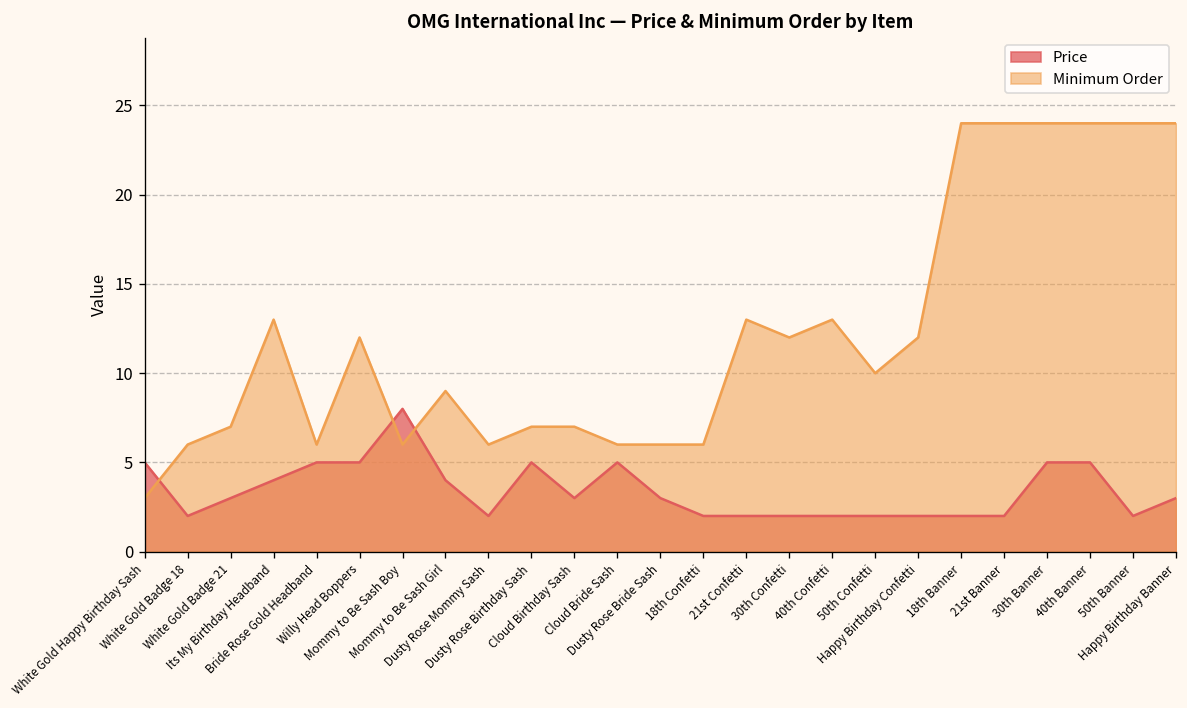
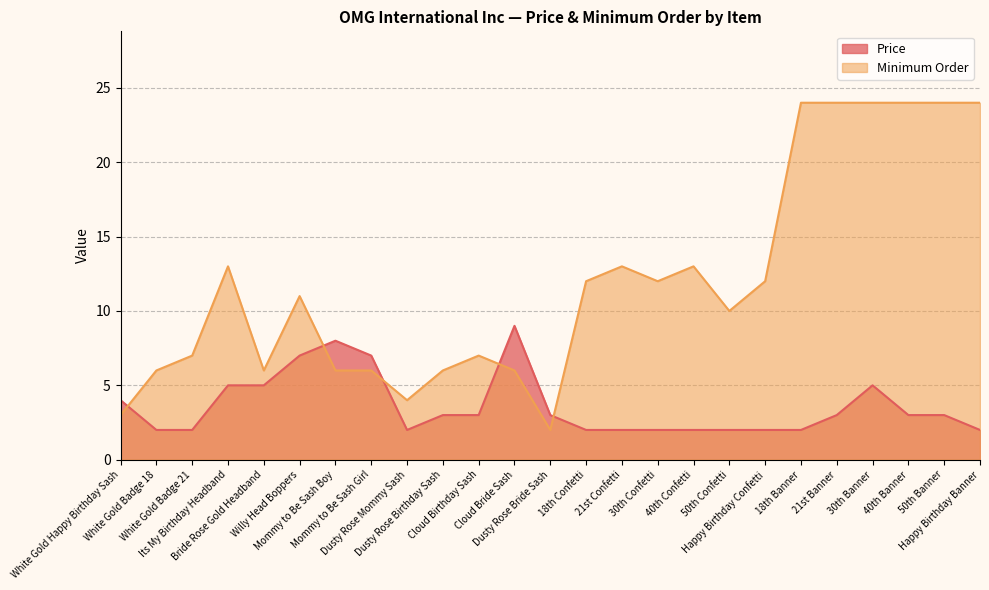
  {
    "Price": {
-     "White Gold Happy Birthday Sash": 5,
+     "White Gold Happy Birthday Sash": 4,
      "White Gold Badge 18": 2,
-     "White Gold Badge 21": 3,
-     "Its My Birthday Headband": 4,
+     "White Gold Badge 21": 2,
+     "Its My Birthday Headband": 5,
      "Bride Rose Gold Headband": 5,
-     "Willy Head Boppers": 5,
+     "Willy Head Boppers": 7,
      "Mommy to Be Sash Boy": 8,
-     "Mommy to Be Sash Girl": 4,
+     "Mommy to Be Sash Girl": 7,
      "Dusty Rose Mommy Sash": 2,
-     "Dusty Rose Birthday Sash": 5,
+     "Dusty Rose Birthday Sash": 3,
      "Cloud Birthday Sash": 3,
-     "Cloud Bride Sash": 5,
+     "Cloud Bride Sash": 9,
      "Dusty Rose Bride Sash": 3,
      "18th Confetti": 2,
      "21st Confetti": 2,
      "30th Confetti": 2,
      "40th Confetti": 2,
      "50th Confetti": 2,
      "Happy Birthday Confetti": 2,
      "18th Banner": 2,
-     "21st Banner": 2,
+     "21st Banner": 3,
      "30th Banner": 5,
-     "40th Banner": 5,
-     "50th Banner": 2,
-     "Happy Birthday Banner": 3
+     "40th Banner": 3,
+     "50th Banner": 3,
+     "Happy Birthday Banner": 2
    },
    "Minimum Order": {
      "White Gold Happy Birthday Sash": 3,
      "White Gold Badge 18": 6,
      "White Gold Badge 21": 7,
      "Its My Birthday Headband": 13,
      "Bride Rose Gold Headband": 6,
-     "Willy Head Boppers": 12,
+     "Willy Head Boppers": 11,
      "Mommy to Be Sash Boy": 6,
-     "Mommy to Be Sash Girl": 9,
-     "Dusty Rose Mommy Sash": 6,
-     "Dusty Rose Birthday Sash": 7,
+     "Mommy to Be Sash Girl": 6,
+     "Dusty Rose Mommy Sash": 4,
+     "Dusty Rose Birthday Sash": 6,
      "Cloud Birthday Sash": 7,
      "Cloud Bride Sash": 6,
-     "Dusty Rose Bride Sash": 6,
-     "18th Confetti": 6,
+     "Dusty Rose Bride Sash": 2,
+     "18th Confetti": 12,
      "21st Confetti": 13,
      "30th Confetti": 12,
      "40th Confetti": 13,
      "50th Confetti": 10,
      "Happy Birthday Confetti": 12,
      "18th Banner": 24,
      "21st Banner": 24,
      "30th Banner": 24,
      "40th Banner": 24,
      "50th Banner": 24,
      "Happy Birthday Banner": 24
    }
  }
